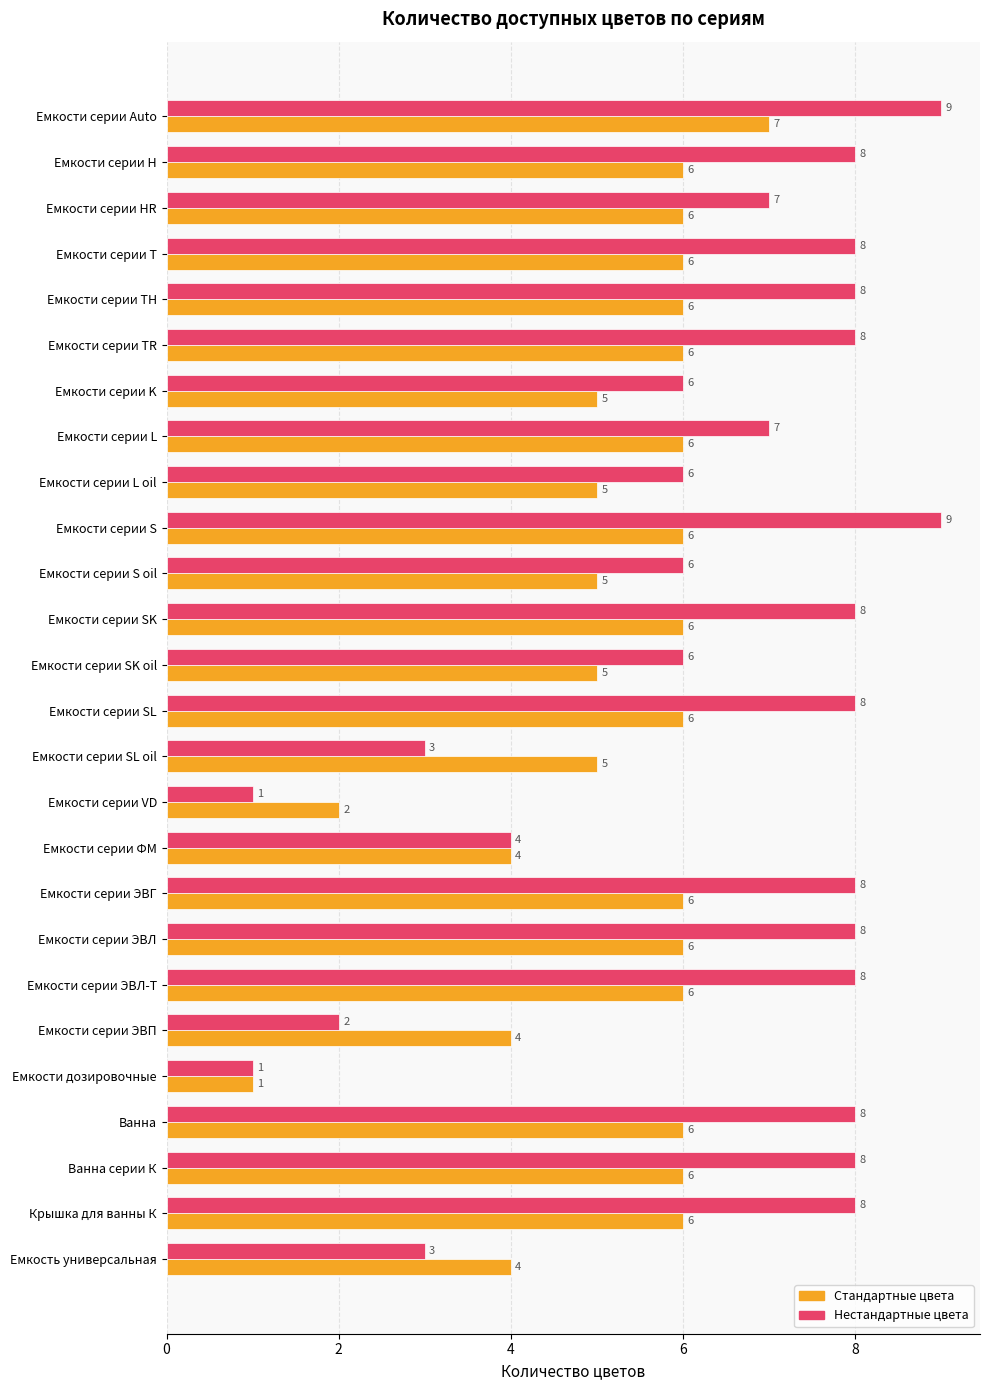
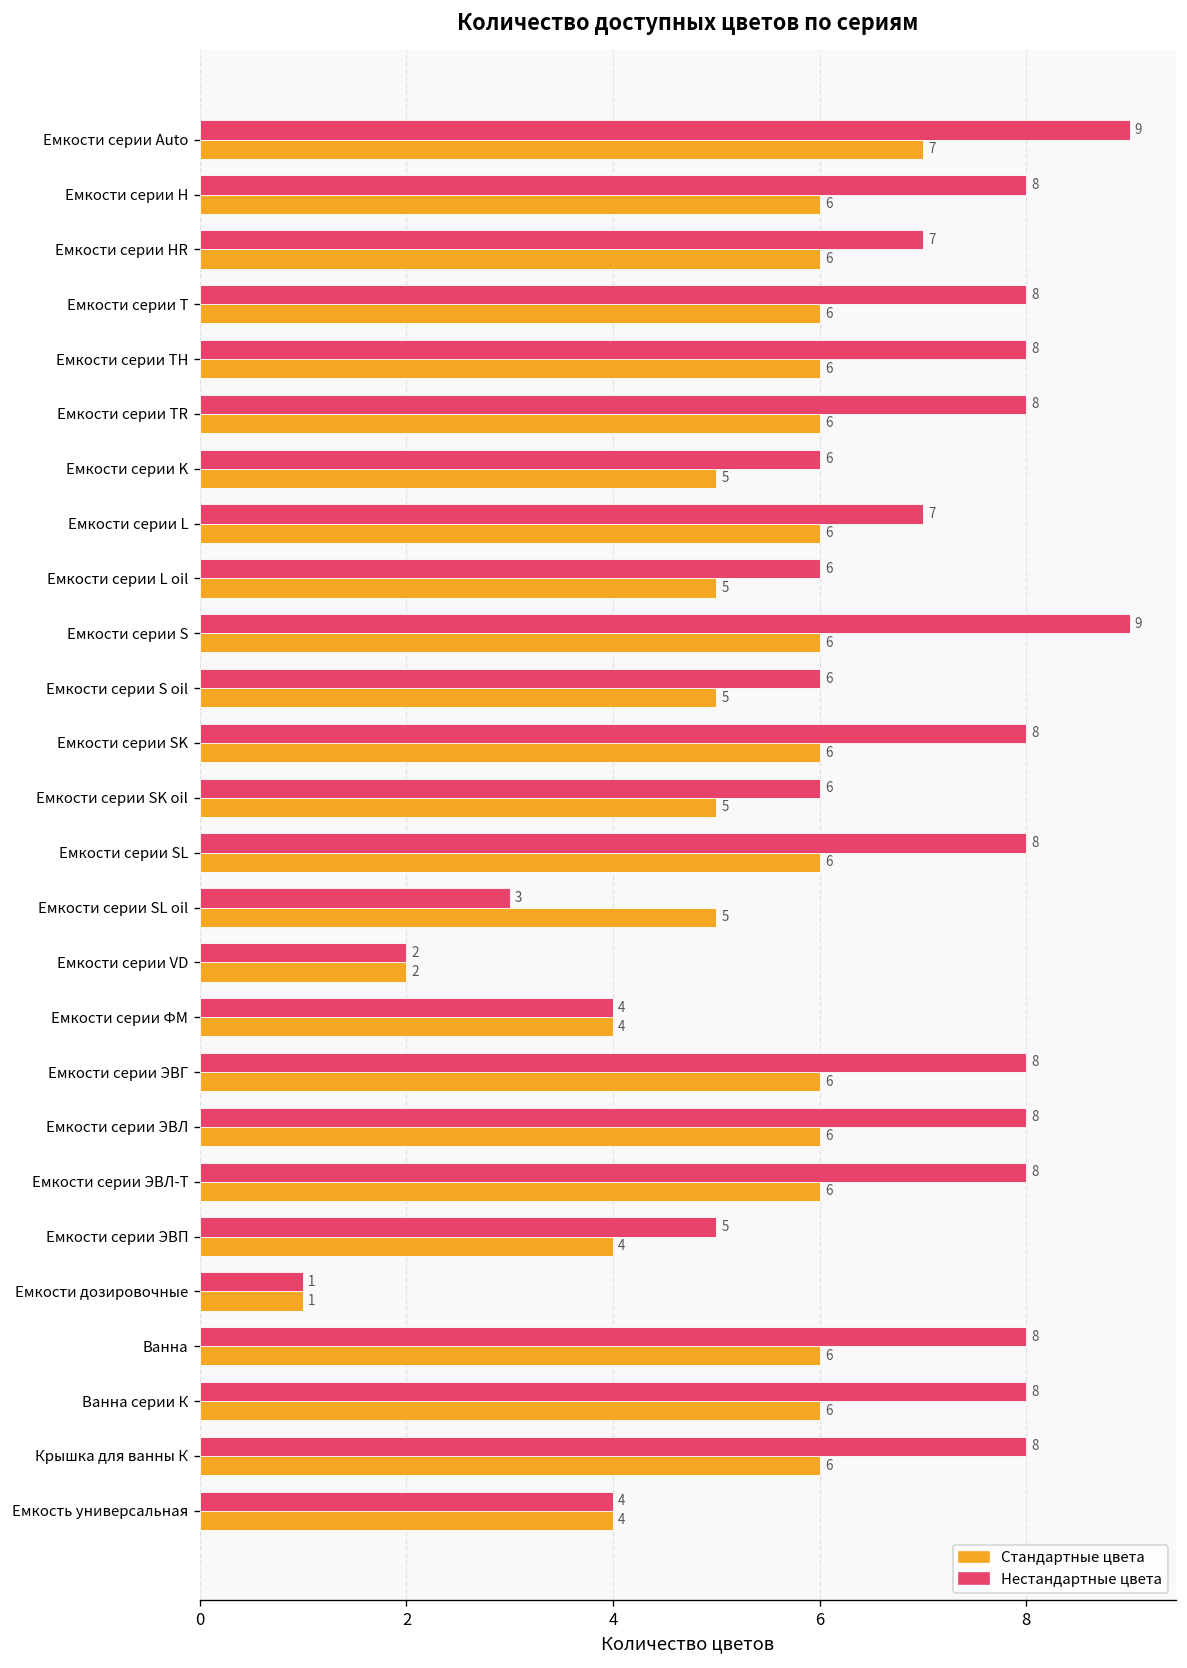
  {
    "Стандартные цвета": {
      "Емкости серии Auto": 7,
      "Емкости серии H": 6,
      "Емкости серии HR": 6,
      "Емкости серии T": 6,
      "Емкости серии TH": 6,
      "Емкости серии TR": 6,
      "Емкости серии K": 5,
      "Емкости серии L": 6,
      "Емкости серии L oil": 5,
      "Емкости серии S": 6,
      "Емкости серии S oil": 5,
      "Емкости серии SK": 6,
      "Емкости серии SK oil": 5,
      "Емкости серии SL": 6,
      "Емкости серии SL oil": 5,
      "Емкости серии VD": 2,
      "Емкости серии ФМ": 4,
      "Емкости серии ЭВГ": 6,
      "Емкости серии ЭВЛ": 6,
      "Емкости серии ЭВЛ-Т": 6,
      "Емкости серии ЭВП": 4,
      "Емкости дозировочные": 1,
      "Ванна": 6,
      "Ванна серии К": 6,
      "Крышка для ванны К": 6,
      "Емкость универсальная": 4
    },
    "Нестандартные цвета": {
      "Емкости серии Auto": 9,
      "Емкости серии H": 8,
      "Емкости серии HR": 7,
      "Емкости серии T": 8,
      "Емкости серии TH": 8,
      "Емкости серии TR": 8,
      "Емкости серии K": 6,
      "Емкости серии L": 7,
      "Емкости серии L oil": 6,
      "Емкости серии S": 9,
      "Емкости серии S oil": 6,
      "Емкости серии SK": 8,
      "Емкости серии SK oil": 6,
      "Емкости серии SL": 8,
      "Емкости серии SL oil": 3,
-     "Емкости серии VD": 1,
+     "Емкости серии VD": 2,
      "Емкости серии ФМ": 4,
      "Емкости серии ЭВГ": 8,
      "Емкости серии ЭВЛ": 8,
      "Емкости серии ЭВЛ-Т": 8,
-     "Емкости серии ЭВП": 2,
+     "Емкости серии ЭВП": 5,
      "Емкости дозировочные": 1,
      "Ванна": 8,
      "Ванна серии К": 8,
      "Крышка для ванны К": 8,
-     "Емкость универсальная": 3
+     "Емкость универсальная": 4
    }
  }
